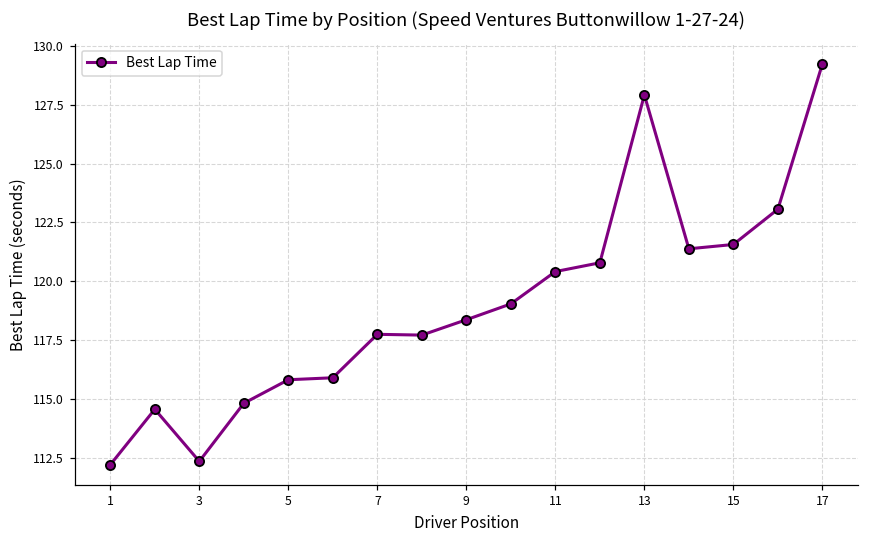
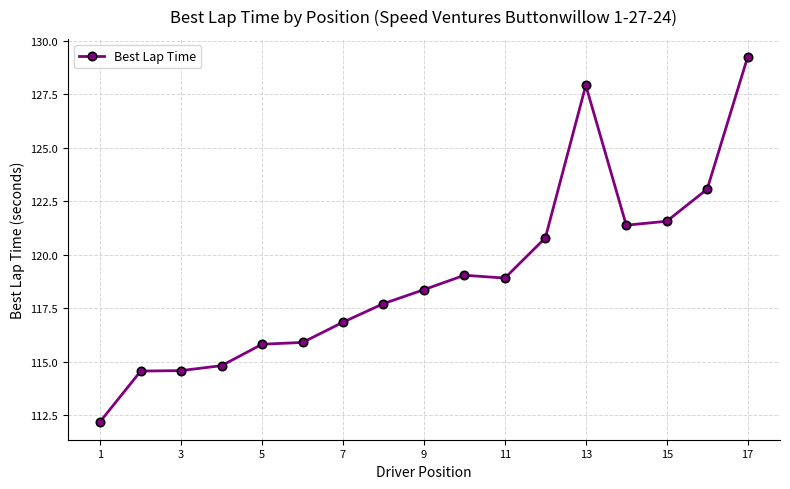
  {
    "1": 112.2,
-   "3": 112.4,
+   "3": 114.6,
    "5": 115.8,
-   "7": 117.8,
+   "7": 116.9,
    "9": 118.4,
-   "11": 120.4,
+   "11": 118.9,
    "13": 127.9,
    "15": 121.6,
    "17": 129.2
  }
